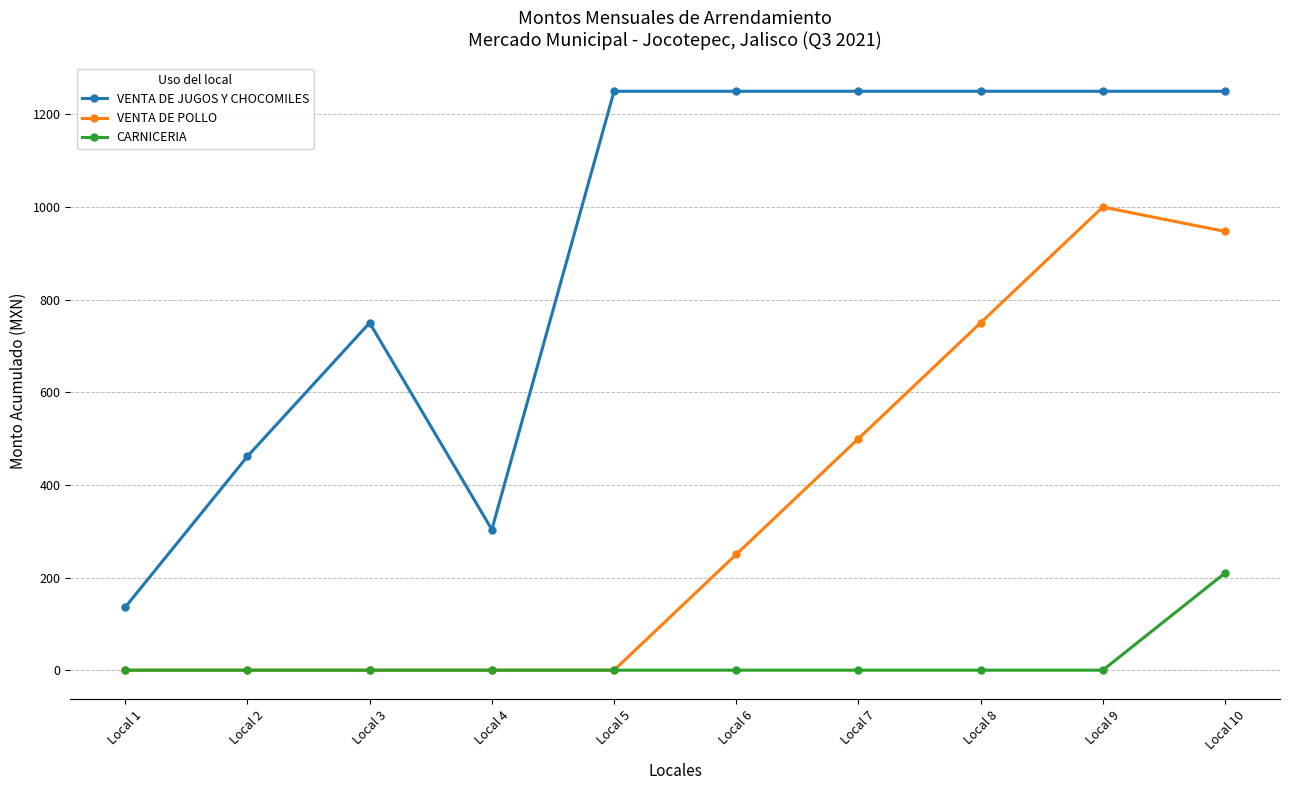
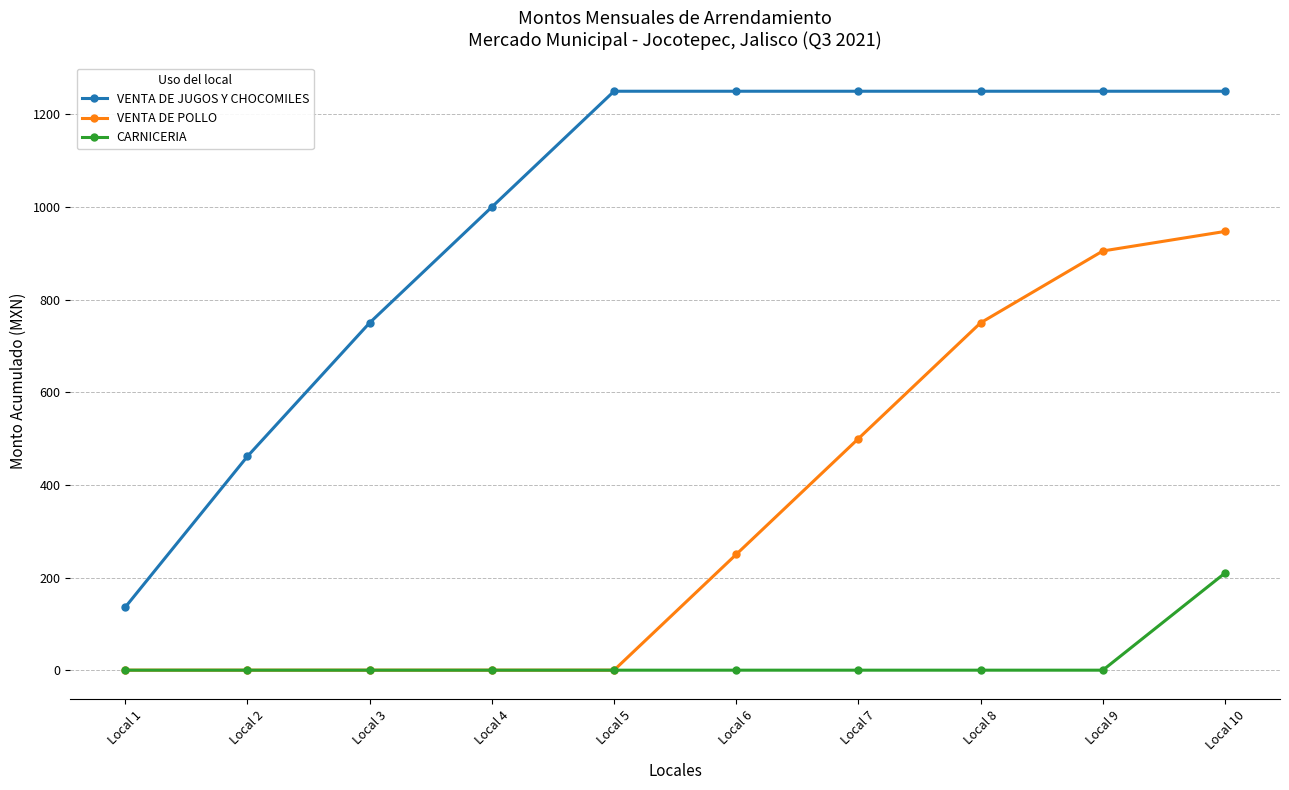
  {
    "VENTA DE JUGOS Y CHOCOMILES": {
      "Local 1": 140,
      "Local 2": 460,
      "Local 3": 750,
-     "Local 4": 300,
+     "Local 4": 1000,
      "Local 5": 1250,
      "Local 6": 1250,
      "Local 7": 1250,
      "Local 8": 1250,
      "Local 9": 1250,
      "Local 10": 1250
    },
    "VENTA DE POLLO": {
      "Local 6": 250,
      "Local 7": 500,
      "Local 8": 750,
-     "Local 9": 1000,
+     "Local 9": 910,
      "Local 10": 950
    },
    "CARNICERIA": {
      "Local 6": 0,
      "Local 7": 0,
      "Local 8": 0,
      "Local 9": 0,
      "Local 10": 210
    }
  }
